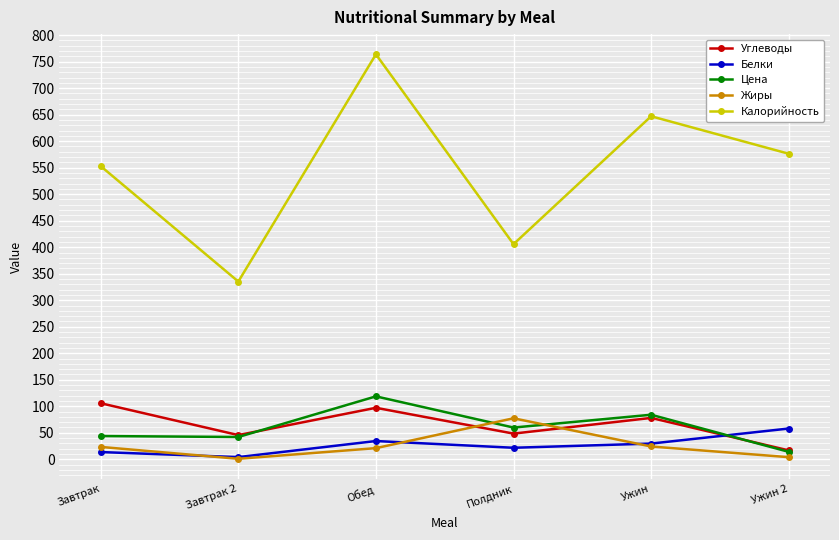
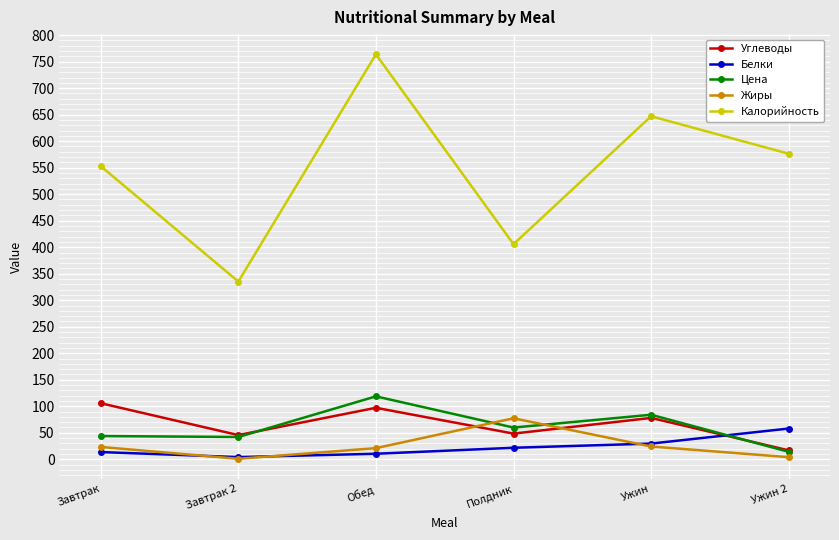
  {
    "Углеводы": {
      "Завтрак": 110,
      "Обед": 100,
      "Полдник": 50,
      "Ужин": 80
    },
    "Белки": {
      "Завтрак": 10,
-     "Обед": 30,
+     "Обед": 10,
      "Полдник": 20,
      "Ужин": 30,
      "Ужин 2": 60
    },
    "Цена": {
      "Завтрак": 40,
      "Обед": 120,
      "Полдник": 60,
      "Ужин": 80
    },
    "Жиры": {
      "Завтрак": 20,
      "Обед": 20,
      "Полдник": 80,
      "Ужин": 20,
      "Ужин 2": 0
    },
    "Калорийность": {
      "Завтрак": 550,
      "Завтрак 2": 340,
      "Обед": 760,
      "Полдник": 410,
      "Ужин": 650,
      "Ужин 2": 580
    }
  }
